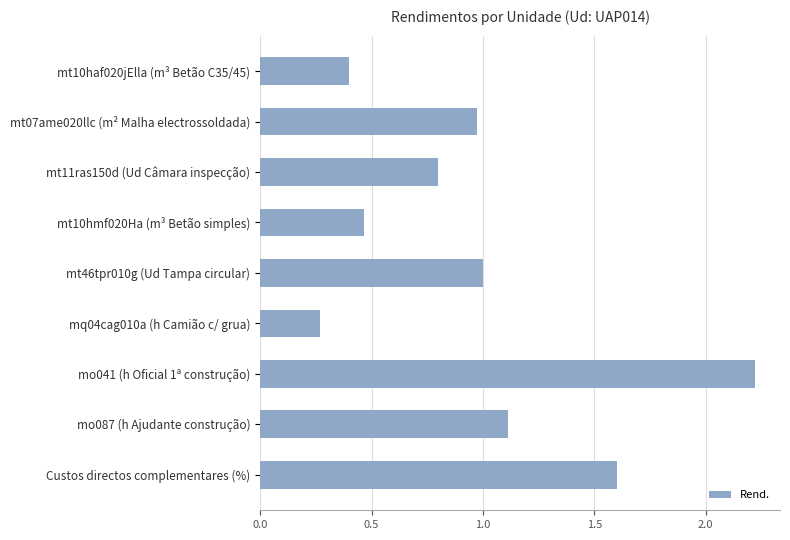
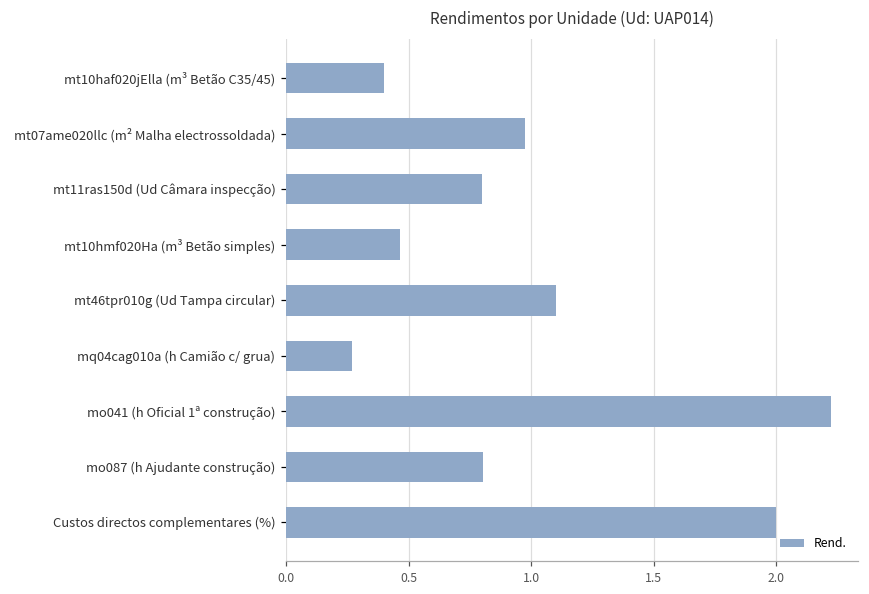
  {
    "mt10haf020jElla (m³ Betão C35/45)": 0.40,
    "mt07ame020llc (m² Malha electrossoldada)": 0.97,
    "mt11ras150d (Ud Câmara inspecção)": 0.80,
    "mt10hmf020Ha (m³ Betão simples)": 0.47,
-   "mt46tpr010g (Ud Tampa circular)": 1.0,
+   "mt46tpr010g (Ud Tampa circular)": 1.1,
    "mq04cag010a (h Camião c/ grua)": 0.27,
    "mo041 (h Oficial 1ª construção)": 2.22,
-   "mo087 (h Ajudante construção)": 1.11,
-   "Custos directos complementares (%)": 1.6
+   "mo087 (h Ajudante construção)": 0.80,
+   "Custos directos complementares (%)": 2.0
  }
